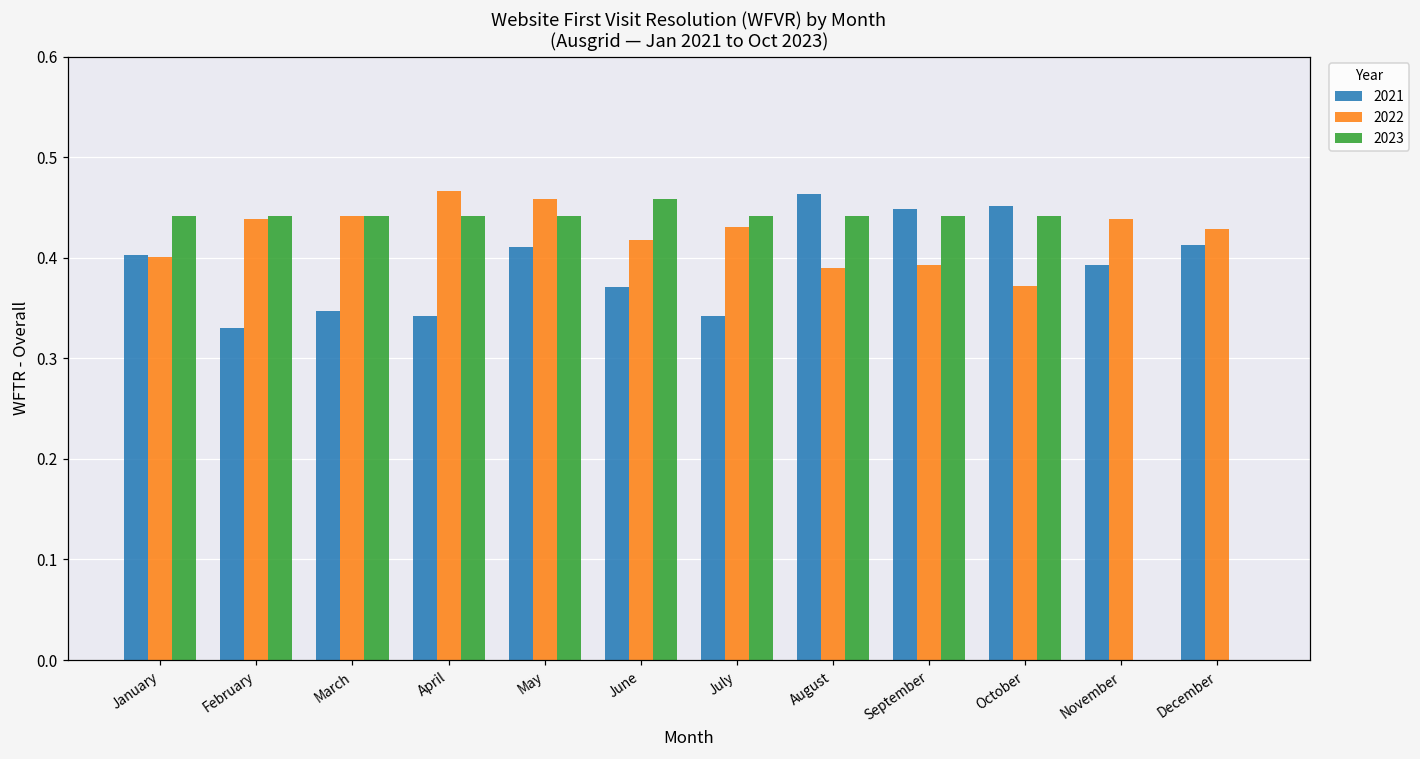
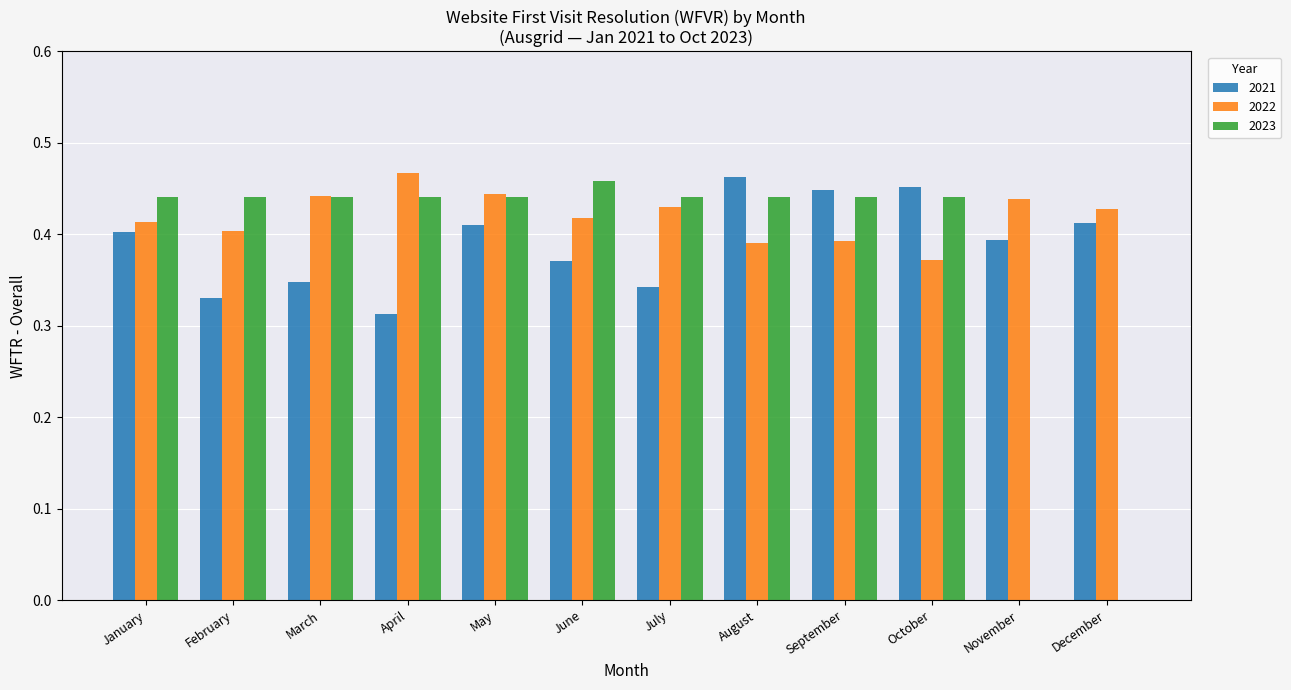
  {
    "2021": {
      "January": 0.40,
      "February": 0.33,
      "March": 0.35,
-     "April": 0.34,
+     "April": 0.31,
      "May": 0.41,
      "June": 0.37,
      "July": 0.34,
      "August": 0.46,
      "September": 0.45,
      "October": 0.45,
      "November": 0.39,
      "December": 0.41
    },
    "2022": {
-     "January": 0.40,
-     "February": 0.44,
+     "January": 0.41,
+     "February": 0.40,
      "March": 0.44,
      "April": 0.47,
-     "May": 0.46,
+     "May": 0.44,
      "June": 0.42,
      "July": 0.43,
      "August": 0.39,
      "September": 0.39,
      "October": 0.37,
      "November": 0.44,
      "December": 0.43
    },
    "2023": {
      "January": 0.44,
      "February": 0.44,
      "March": 0.44,
      "April": 0.44,
      "May": 0.44,
      "June": 0.46,
      "July": 0.44,
      "August": 0.44,
      "September": 0.44,
      "October": 0.44,
      "November": 0.00,
      "December": 0.00
    }
  }
